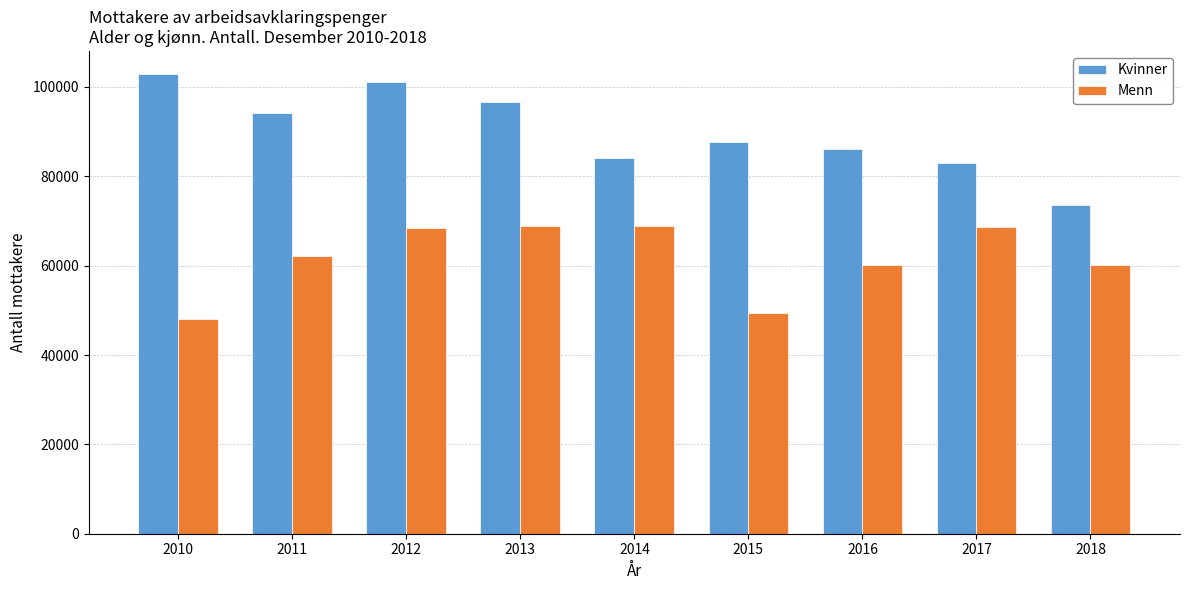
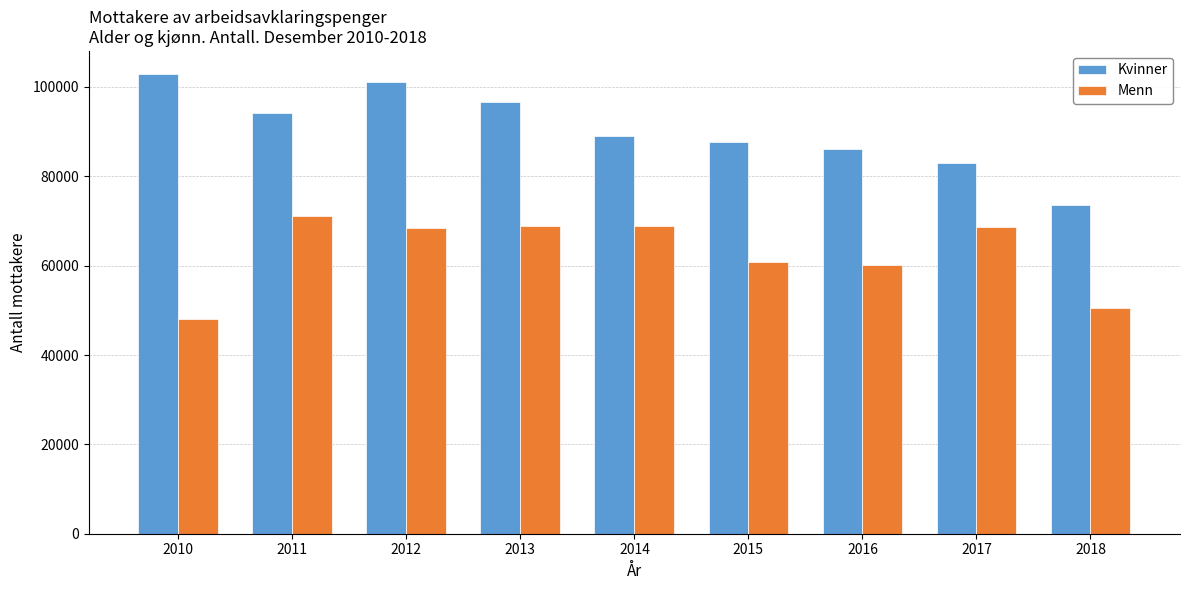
  {
    "Kvinner": {
      "2010": 103000,
      "2011": 94000,
      "2012": 101000,
      "2013": 97000,
-     "2014": 84000,
+     "2014": 89000,
      "2015": 88000,
      "2016": 86000,
      "2017": 83000,
      "2018": 73000
    },
    "Menn": {
      "2010": 48000,
-     "2011": 62000,
+     "2011": 71000,
      "2012": 68000,
      "2013": 69000,
      "2014": 69000,
-     "2015": 49000,
+     "2015": 61000,
      "2016": 60000,
      "2017": 69000,
-     "2018": 60000
+     "2018": 50000
    }
  }
